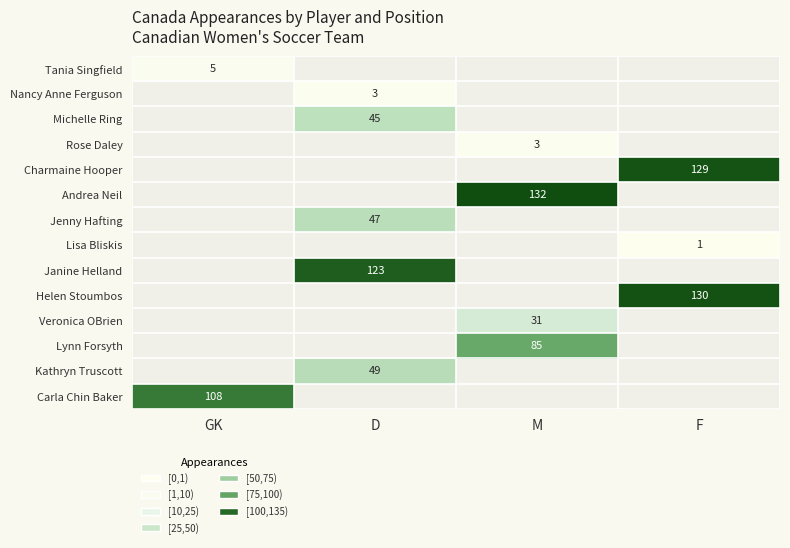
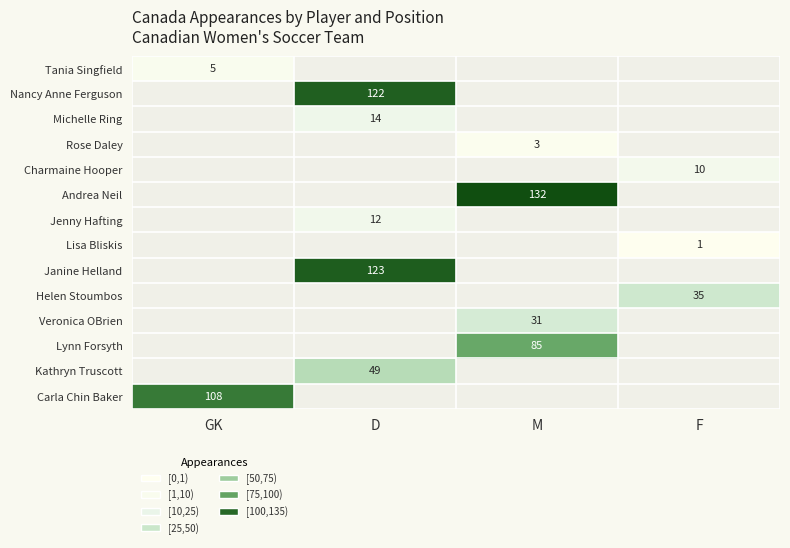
  {
    "Tania Singfield": {
      "GK": 5
    },
    "Nancy Anne Ferguson": {
-     "D": 3
+     "D": 122
    },
    "Michelle Ring": {
-     "D": 45
+     "D": 14
    },
    "Rose Daley": {
      "M": 3
    },
    "Charmaine Hooper": {
-     "F": 129
+     "F": 10
    },
    "Andrea Neil": {
      "M": 132
    },
    "Jenny Hafting": {
-     "D": 47
+     "D": 12
    },
    "Lisa Bliskis": {
      "F": 1
    },
    "Janine Helland": {
      "D": 123
    },
    "Helen Stoumbos": {
-     "F": 130
+     "F": 35
    },
    "Veronica OBrien": {
      "M": 31
    },
    "Lynn Forsyth": {
      "M": 85
    },
    "Kathryn Truscott": {
      "D": 49
    },
    "Carla Chin Baker": {
      "GK": 108
    }
  }
